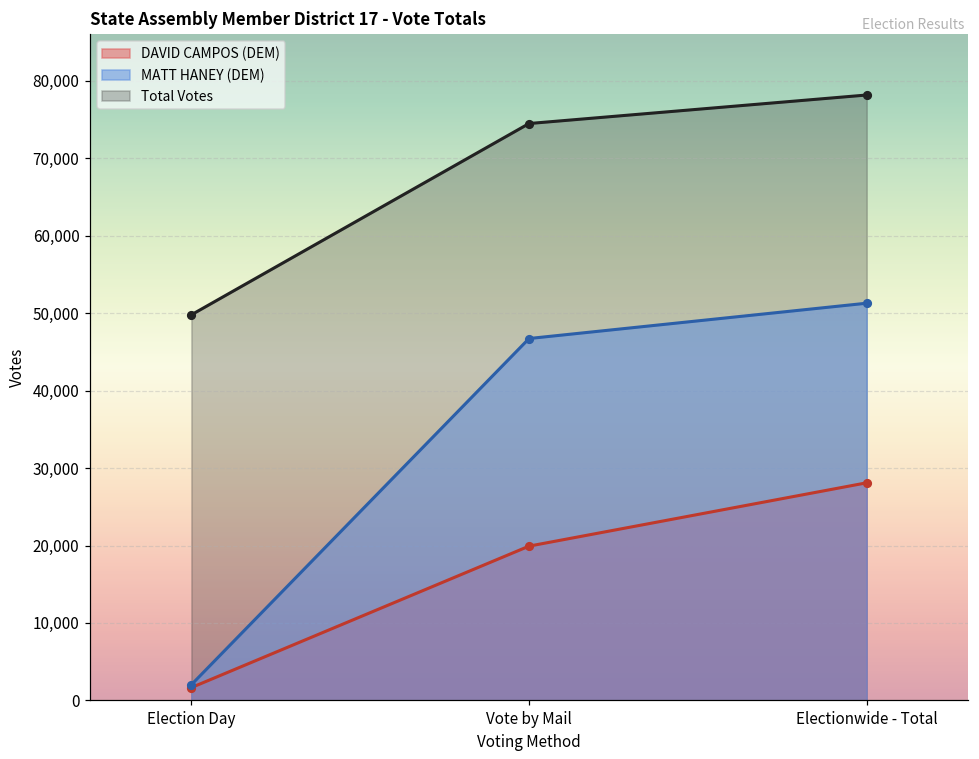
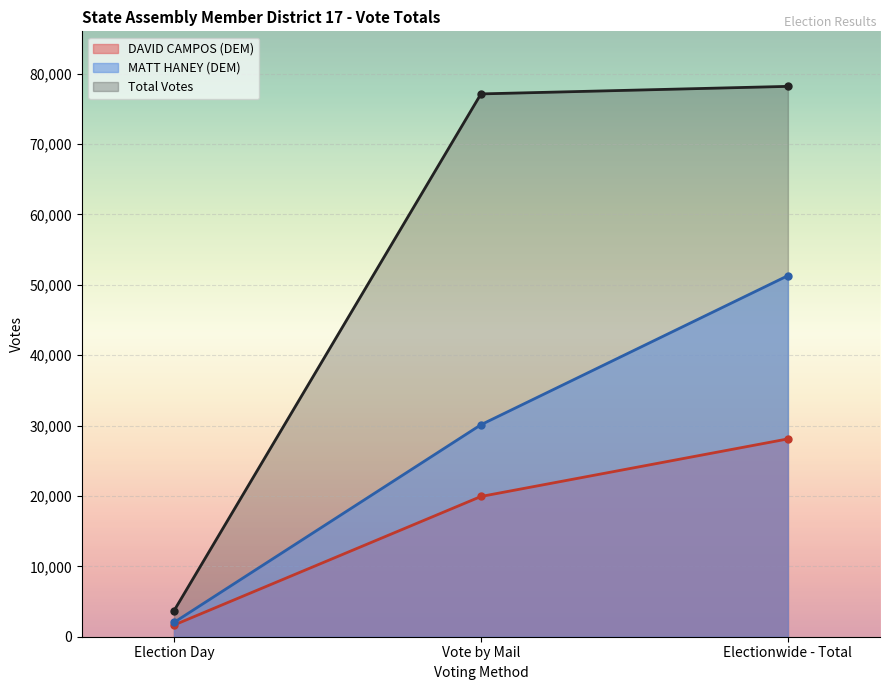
  {
    "DAVID CAMPOS (DEM)": {
      "Election Day": "2,000",
      "Vote by Mail": "20,000",
      "Electionwide - Total": "28,000"
    },
    "MATT HANEY (DEM)": {
      "Election Day": "2,000",
-     "Vote by Mail": "47,000",
+     "Vote by Mail": "30,000",
      "Electionwide - Total": "51,000"
    },
    "Total Votes": {
-     "Election Day": "50,000",
-     "Vote by Mail": "75,000",
+     "Election Day": "4,000",
+     "Vote by Mail": "77,000",
      "Electionwide - Total": "78,000"
    }
  }
